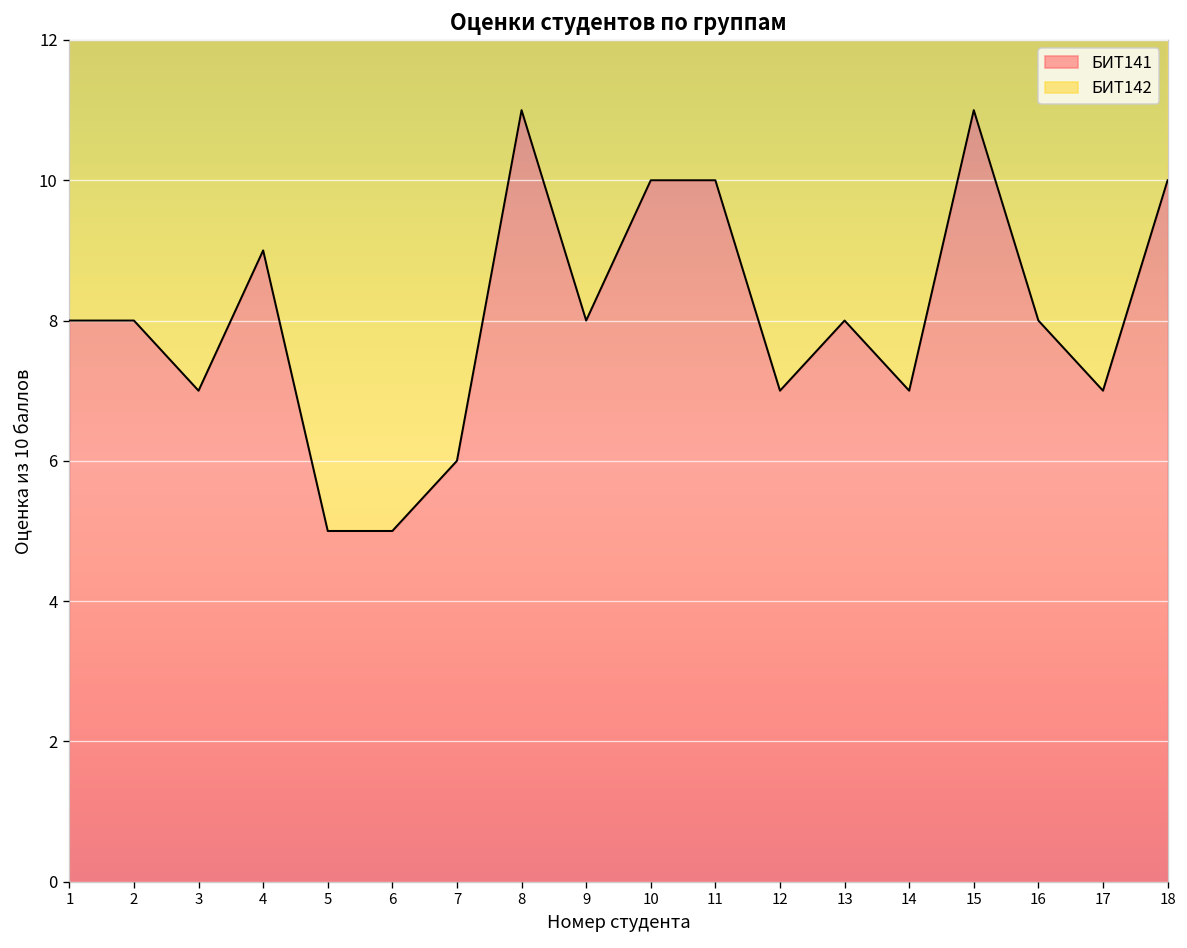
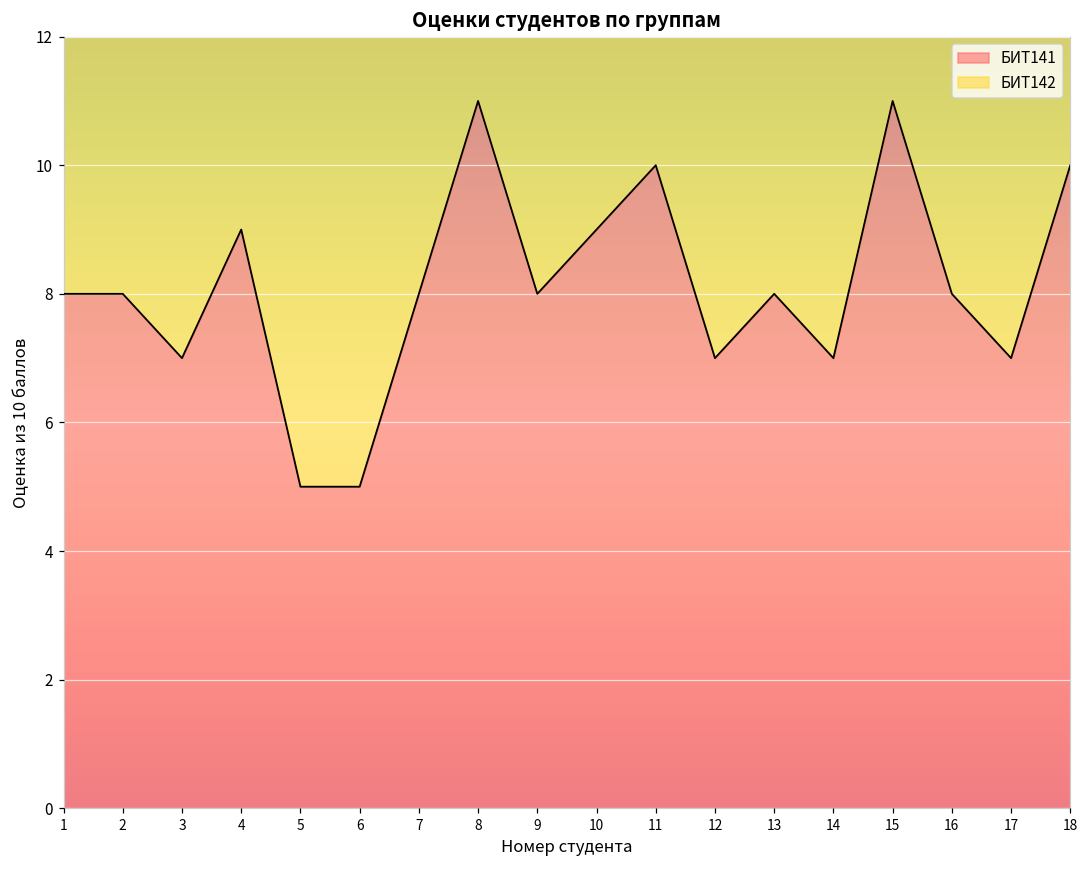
  {
    "БИТ141": {
      "1": 8,
      "2": 8,
      "3": 7,
      "4": 9,
      "5": 5,
      "6": 5,
-     "7": 6,
+     "7": 8,
      "8": 11,
      "9": 8,
-     "10": 10,
+     "10": 9,
      "11": 10,
      "12": 7,
      "13": 8,
      "14": 7,
      "15": 11,
      "16": 8,
      "17": 7,
      "18": 10
    }
  }
